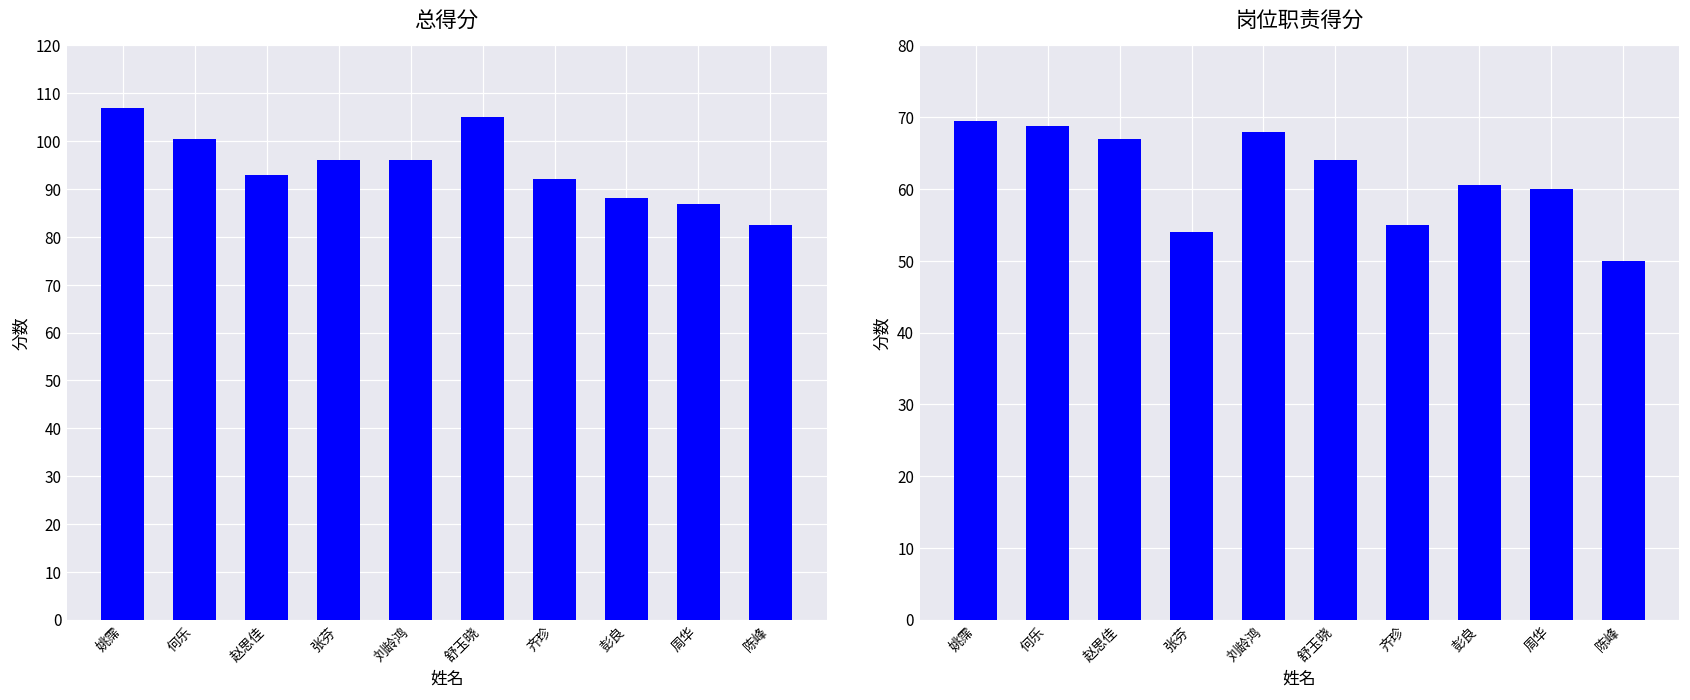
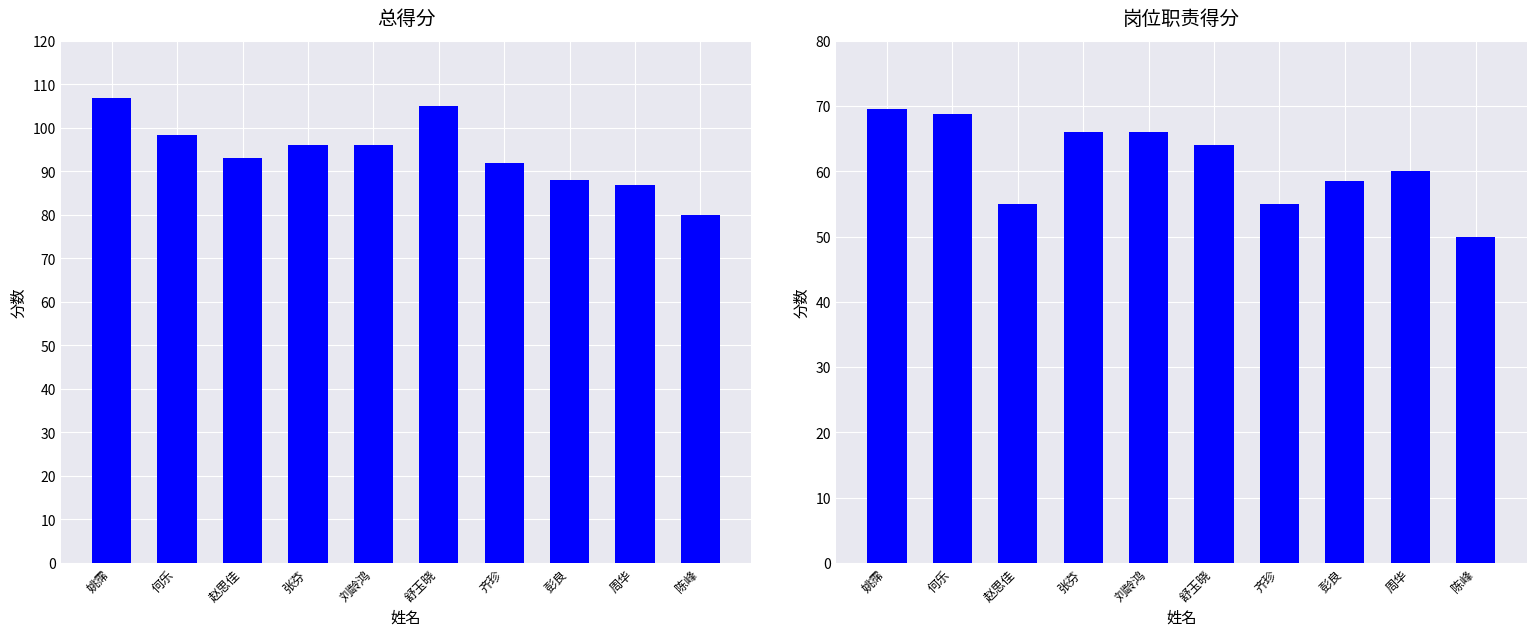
  {
    "总得分": {
      "姚霈": 107,
-     "何乐": 100,
+     "何乐": 99,
      "赵思佳": 93,
      "张芬": 96,
      "刘龄鸿": 96,
      "舒玉晓": 105,
      "齐珍": 92,
      "彭良": 88,
      "周华": 87,
-     "陈峰": 83
+     "陈峰": 80
    },
    "岗位职责得分": {
      "姚霈": 70,
      "何乐": 69,
-     "赵思佳": 67,
-     "张芬": 54,
-     "刘龄鸿": 68,
+     "赵思佳": 55,
+     "张芬": 66,
+     "刘龄鸿": 66,
      "舒玉晓": 64,
      "齐珍": 55,
-     "彭良": 61,
+     "彭良": 59,
      "周华": 60,
      "陈峰": 50
    }
  }
